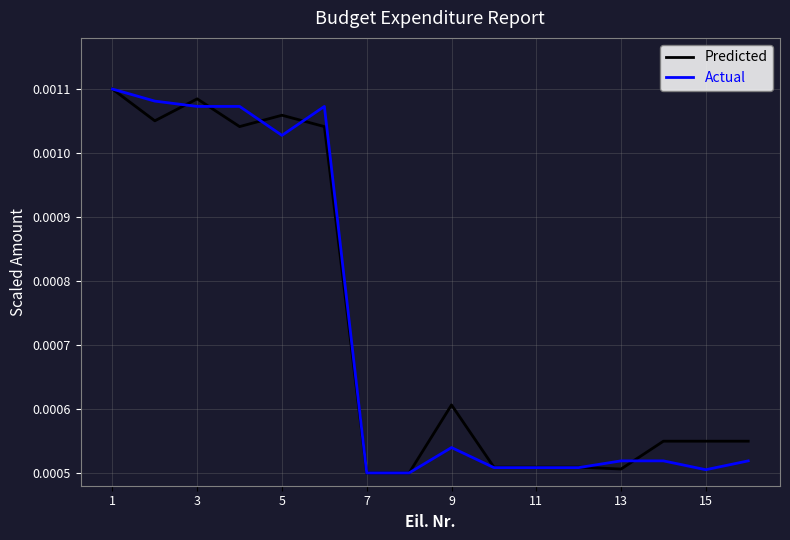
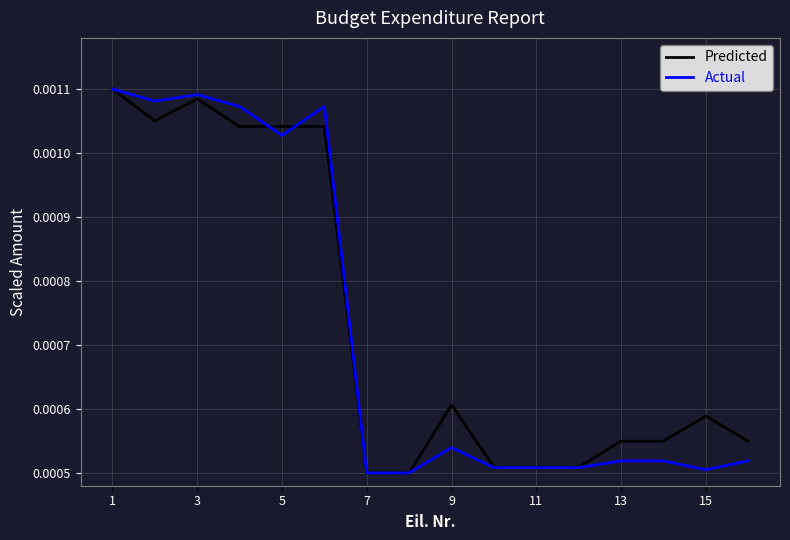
  {
    "Predicted": {
      "3": 0.00108,
-     "5": 0.00106,
+     "5": 0.00104,
      "9": 0.00061,
-     "13": 0.00051,
-     "15": 0.00055
+     "13": 0.00055,
+     "15": 0.00059
    },
    "Actual": {
-     "3": 0.00107,
+     "3": 0.00109,
      "5": 0.00103,
      "9": 0.00054,
      "13": 0.00052,
      "15": 0.00051
    }
  }
